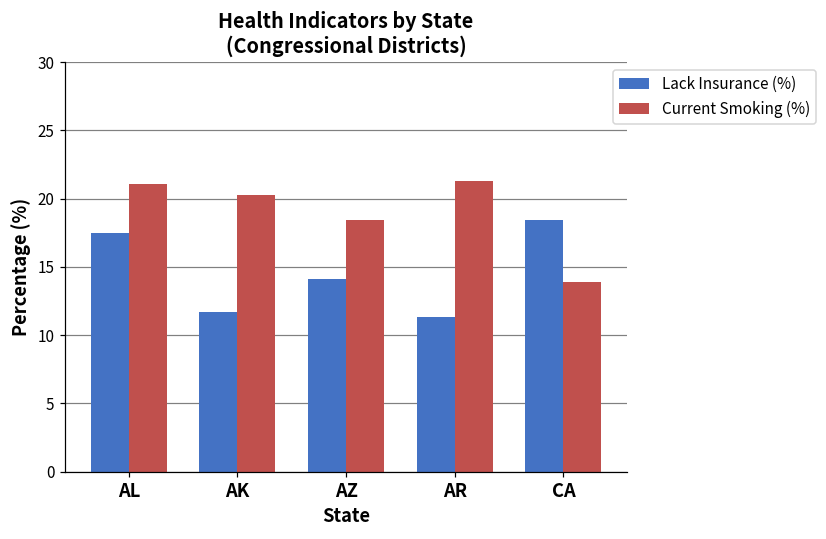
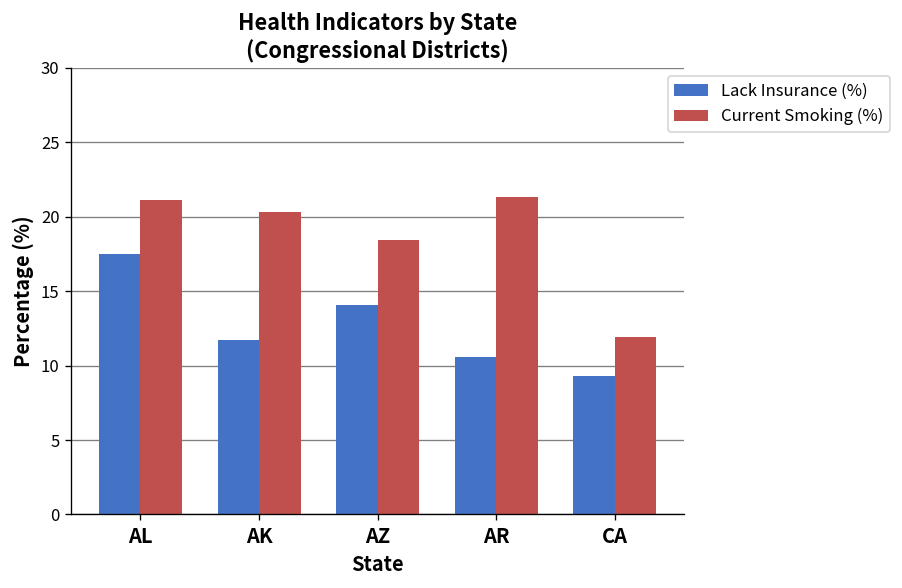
  {
    "Lack Insurance (%)": {
      "AL": 17.5,
      "AK": 11.7,
      "AZ": 14.1,
-     "AR": 11.3,
-     "CA": 18.4
+     "AR": 10.6,
+     "CA": 9.3
    },
    "Current Smoking (%)": {
      "AL": 21.1,
      "AK": 20.3,
      "AZ": 18.4,
      "AR": 21.3,
-     "CA": 13.9
+     "CA": 11.9
    }
  }
